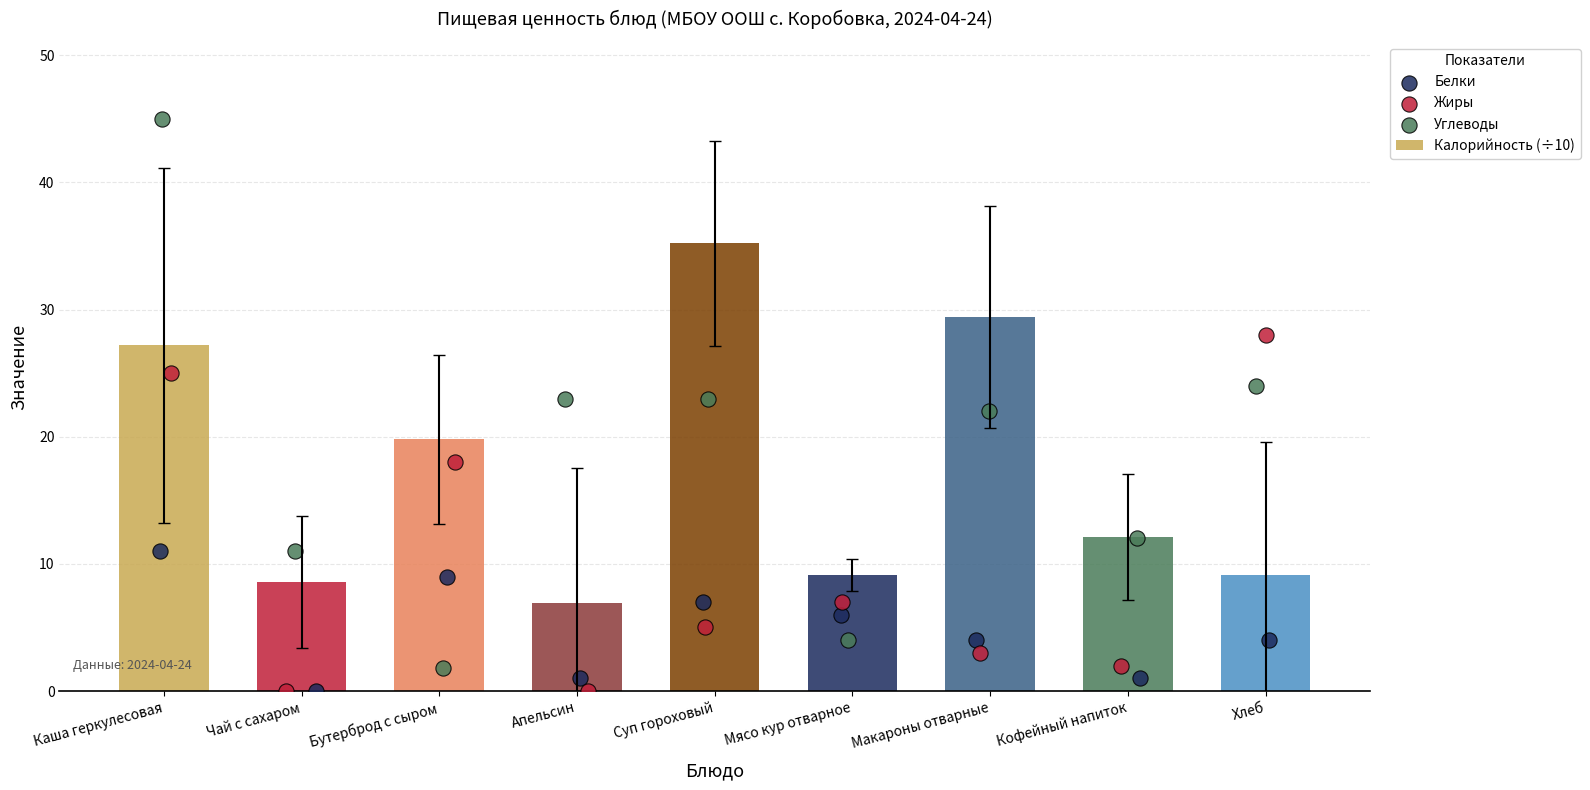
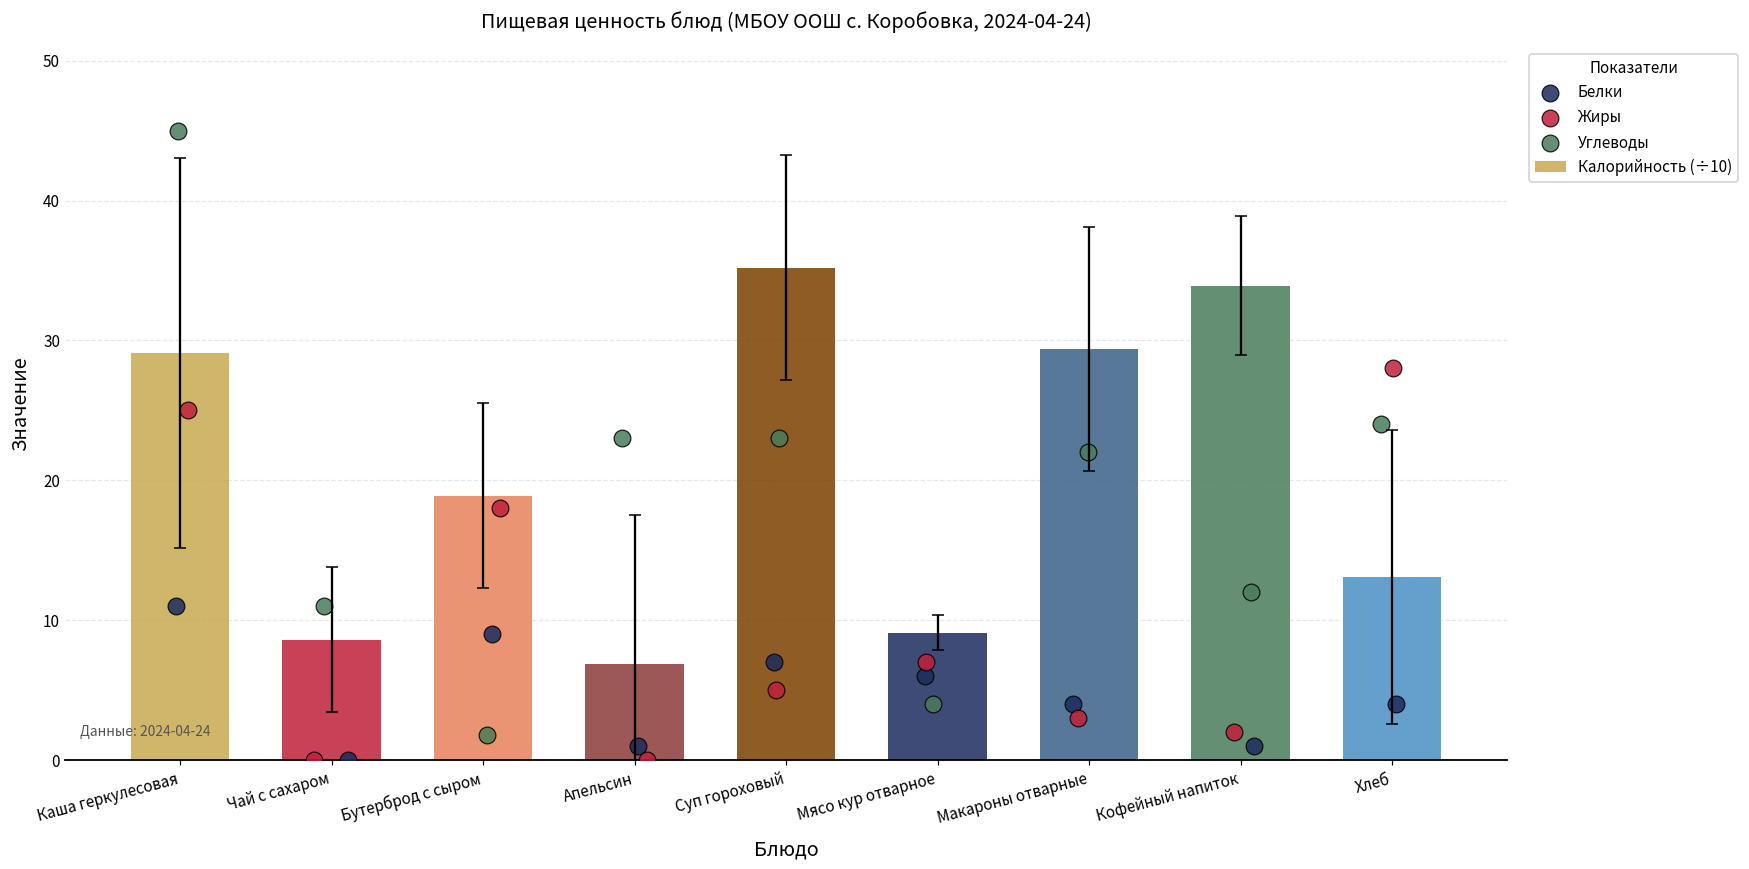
  {
    "Калорийность (÷10)": {
-     "Каша геркулесовая": 27.2,
+     "Каша геркулесовая": 29.1,
      "Чай с сахаром": 8.6,
-     "Бутерброд с сыром": 19.8,
+     "Бутерброд с сыром": 18.9,
      "Апельсин": 6.9,
      "Суп гороховый": 35.2,
      "Мясо кур отварное": 9.1,
      "Макароны отварные": 29.4,
-     "Кофейный напиток": 12.1,
-     "Хлеб": 9.1
+     "Кофейный напиток": 33.9,
+     "Хлеб": 13.1
    }
  }
